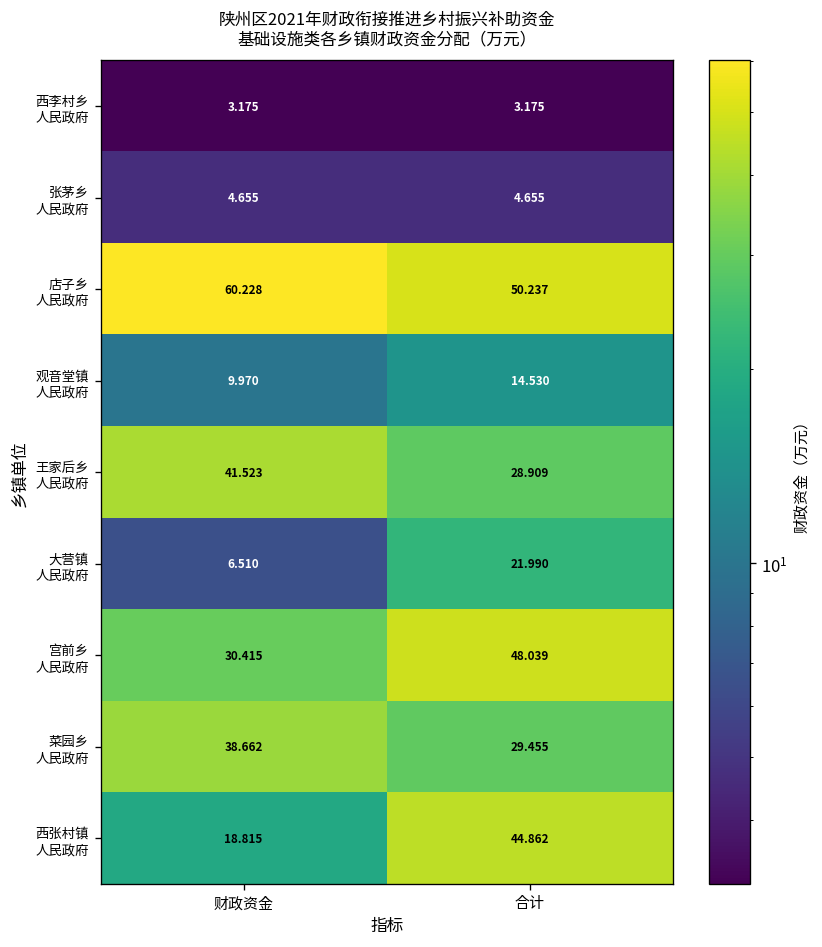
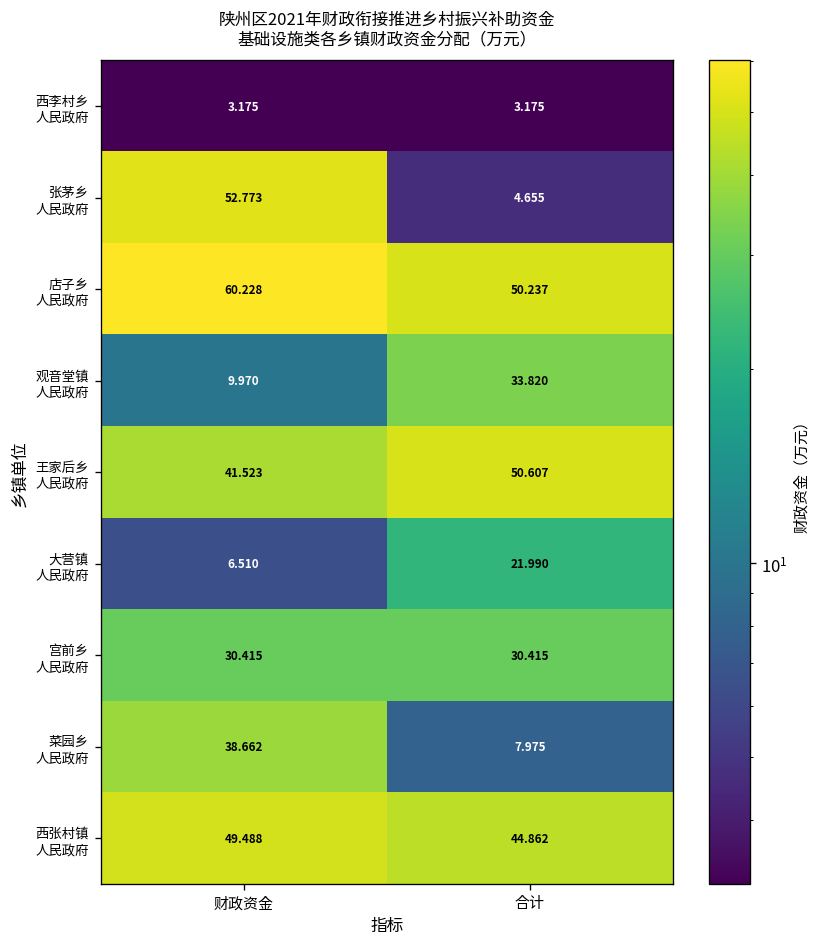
  {
    "西李村乡 人民政府": {
      "财政资金": 3.175,
      "合计": 3.175
    },
    "张茅乡 人民政府": {
-     "财政资金": 4.655,
+     "财政资金": 52.773,
      "合计": 4.655
    },
    "店子乡 人民政府": {
      "财政资金": 60.228,
      "合计": 50.237
    },
    "观音堂镇 人民政府": {
      "财政资金": 9.970,
-     "合计": 14.530
+     "合计": 33.820
    },
    "王家后乡 人民政府": {
      "财政资金": 41.523,
-     "合计": 28.909
+     "合计": 50.607
    },
    "大营镇 人民政府": {
      "财政资金": 6.510,
      "合计": 21.990
    },
    "宫前乡 人民政府": {
      "财政资金": 30.415,
-     "合计": 48.039
+     "合计": 30.415
    },
    "菜园乡 人民政府": {
      "财政资金": 38.662,
-     "合计": 29.455
+     "合计": 7.975
    },
    "西张村镇 人民政府": {
-     "财政资金": 18.815,
+     "财政资金": 49.488,
      "合计": 44.862
    }
  }
